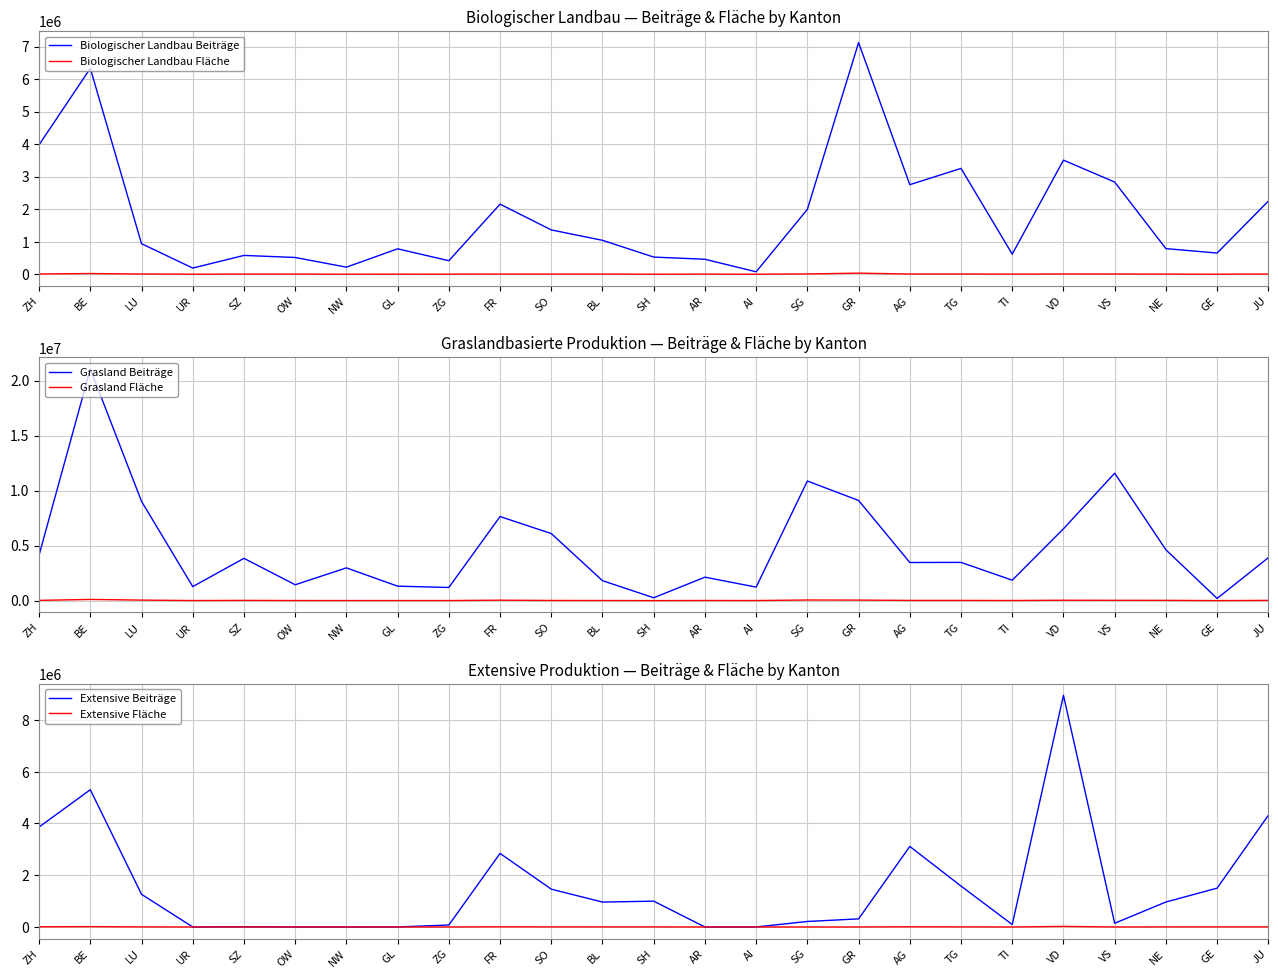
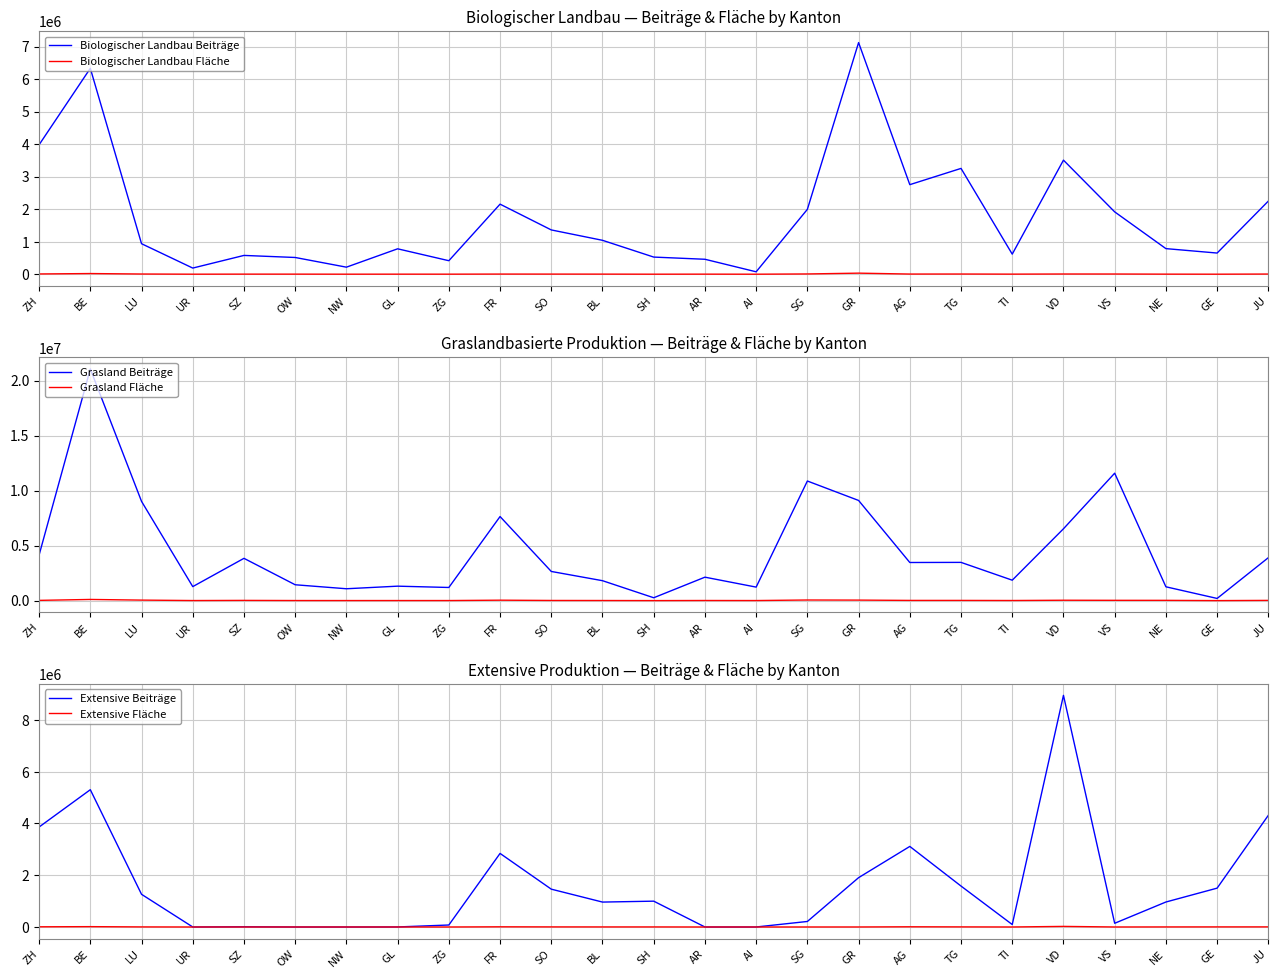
  {
    "Biologischer Landbau — Beiträge & Fläche by Kanton": {
      "Biologischer Landbau Beiträge": {
        "ZH": 4000000,
        "LU": 900000,
        "UR": 200000,
        "SZ": 600000,
        "OW": 500000,
        "NW": 200000,
        "GL": 800000,
        "ZG": 400000,
        "FR": 2200000,
        "SO": 1400000,
        "BL": 1000000,
        "SH": 500000,
        "AR": 500000,
        "SG": 2000000,
        "GR": 7100000,
        "AG": 2800000,
        "TG": 3300000,
        "TI": 600000,
        "VD": 3500000,
-       "VS": 2800000,
+       "VS": 1900000,
        "NE": 800000,
        "GE": 700000,
        "JU": 2200000
      },
      "Biologischer Landbau Fläche": {
        "ZH": 0,
        "BE": 0,
        "LU": 0,
        "UR": 0,
        "SZ": 0,
        "OW": 0,
        "NW": 0,
        "GL": 0,
        "ZG": 0,
        "FR": 0,
        "SO": 0,
        "BL": 0,
        "SH": 0,
        "AR": 0,
        "SG": 0,
        "GR": 0,
        "AG": 0,
        "TG": 0,
        "TI": 0,
        "VD": 0,
        "VS": 0,
        "NE": 0,
        "GE": 0,
        "JU": 0
      }
    },
    "Graslandbasierte Produktion — Beiträge & Fläche by Kanton": {
      "Grasland Beiträge": {
        "ZH": 4100000,
        "LU": 9000000,
        "UR": 1300000,
        "SZ": 3800000,
        "OW": 1400000,
-       "NW": 3000000,
+       "NW": 1100000,
        "GL": 1300000,
        "ZG": 1200000,
        "FR": 7600000,
-       "SO": 6100000,
+       "SO": 2600000,
        "BL": 1800000,
        "SH": 300000,
        "AR": 2100000,
        "AI": 1200000,
        "SG": 10900000,
        "GR": 9100000,
        "AG": 3500000,
        "TG": 3500000,
        "TI": 1900000,
        "VD": 6500000,
        "VS": 11600000,
-       "NE": 4600000,
+       "NE": 1300000,
        "JU": 3900000
      },
      "Grasland Fläche": {
        "ZH": 0,
        "BE": 100000,
        "LU": 0,
        "UR": 0,
        "SZ": 0,
        "OW": 0,
        "NW": 0,
        "GL": 0,
        "ZG": 0,
        "FR": 0,
        "SO": 0,
        "BL": 0,
        "SH": 0,
        "AR": 0,
        "AI": 0,
        "SG": 100000,
        "GR": 0,
        "AG": 0,
        "TG": 0,
        "TI": 0,
        "VD": 0,
        "VS": 0,
        "NE": 0,
        "JU": 0
      }
    },
    "Extensive Produktion — Beiträge & Fläche by Kanton": {
      "Extensive Beiträge": {
        "ZH": 3900000,
        "BE": 5300000,
        "LU": 1300000,
        "FR": 2800000,
        "SO": 1500000,
        "BL": 1000000,
        "SH": 1000000,
        "SG": 200000,
-       "GR": 300000,
+       "GR": 1900000,
        "AG": 3100000,
        "TG": 1600000,
        "VD": 8900000,
        "VS": 100000,
        "NE": 1000000,
        "GE": 1500000,
        "JU": 4300000
      },
      "Extensive Fläche": {
        "ZH": 0,
        "BE": 0,
        "LU": 0,
        "FR": 0,
        "SO": 0,
        "BL": 0,
        "SH": 0,
        "SG": 0,
        "GR": 0,
        "AG": 0,
        "TG": 0,
        "VD": 0,
        "VS": 0,
        "NE": 0,
        "GE": 0,
        "JU": 0
      }
    }
  }
